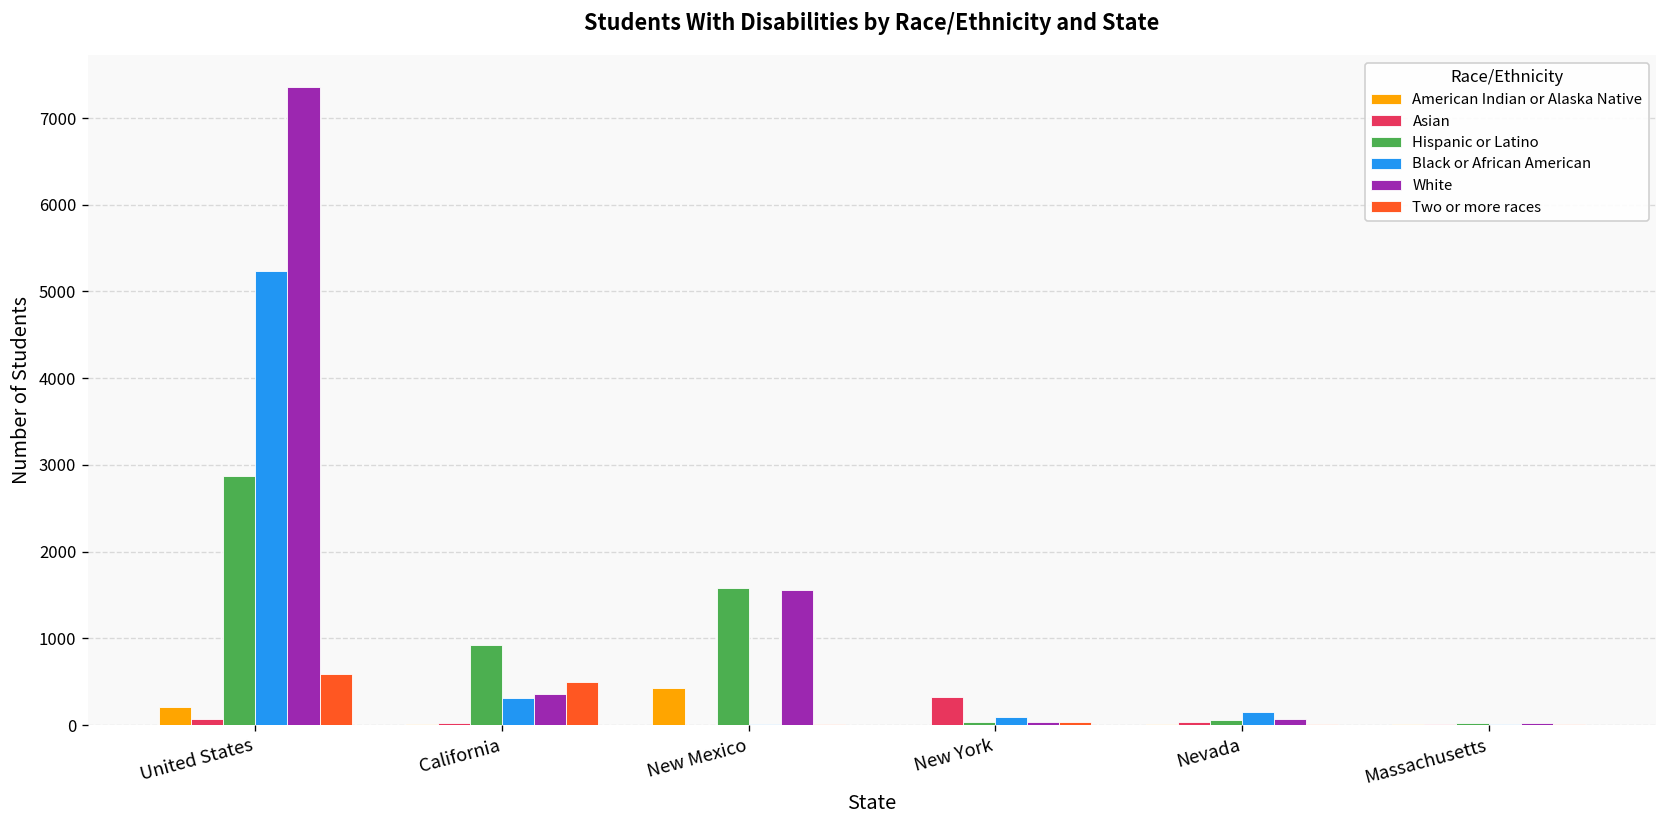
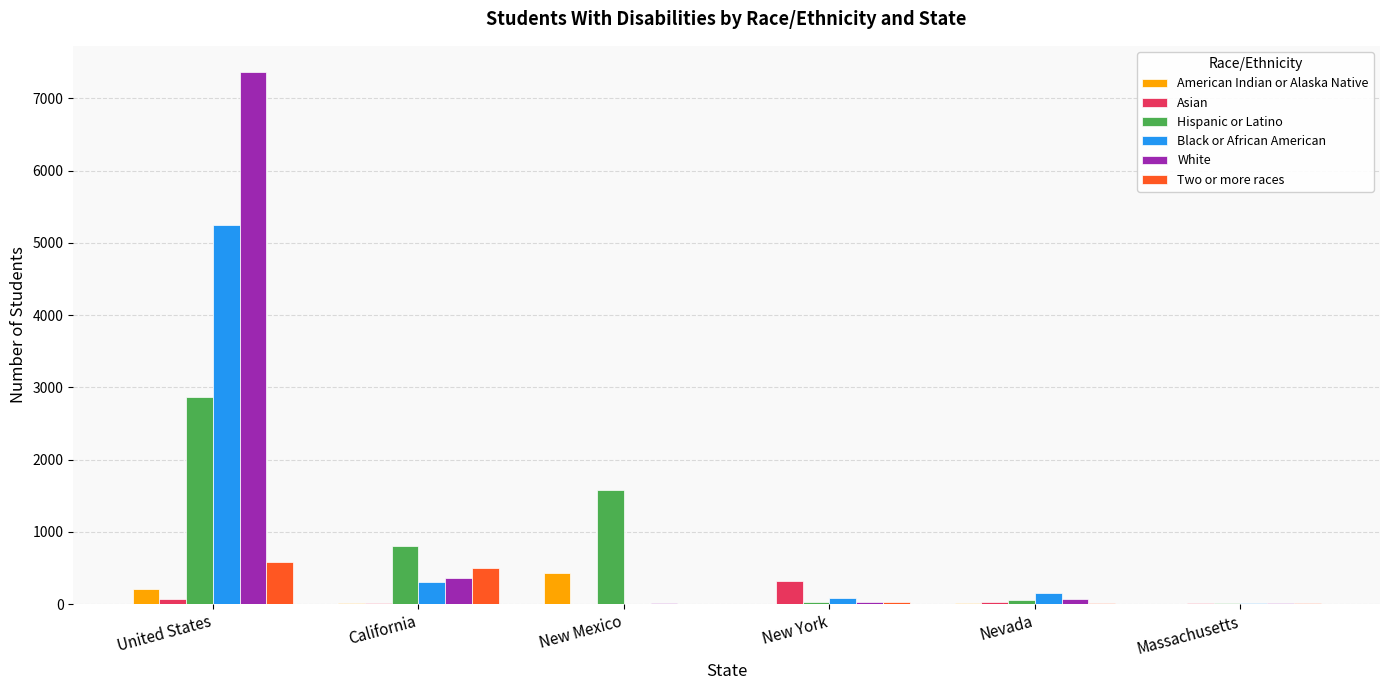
  {
    "American Indian or Alaska Native": {
      "United States": 200,
      "New Mexico": 400
    },
    "Asian": {
      "United States": 100,
      "New York": 300
    },
    "Hispanic or Latino": {
      "United States": 2900,
-     "California": 900,
+     "California": 800,
      "New Mexico": 1600,
      "Nevada": 100
    },
    "Black or African American": {
      "United States": 5200,
      "California": 300,
      "New York": 100,
      "Nevada": 100
    },
    "White": {
      "United States": 7400,
      "California": 400,
-     "New Mexico": 1600,
+     "New Mexico": 0,
      "Nevada": 100
    },
    "Two or more races": {
      "United States": 600,
      "California": 500
    }
  }
